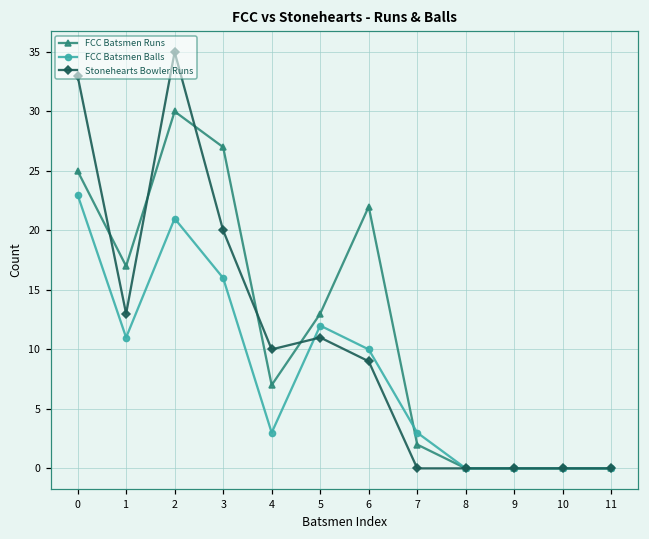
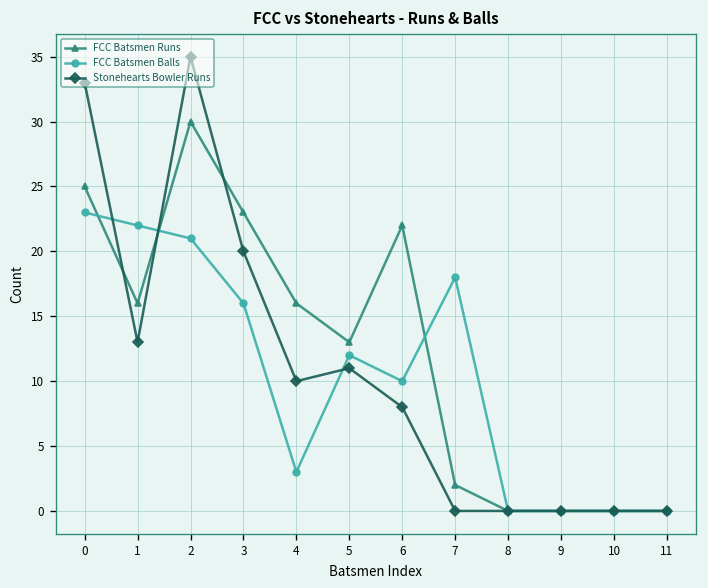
  {
    "FCC Batsmen Runs": {
      "0": 25,
-     "1": 17,
+     "1": 16,
      "2": 30,
-     "3": 27,
-     "4": 7,
+     "3": 23,
+     "4": 16,
      "5": 13,
      "6": 22,
      "7": 2
    },
    "FCC Batsmen Balls": {
      "0": 23,
-     "1": 11,
+     "1": 22,
      "2": 21,
      "3": 16,
      "4": 3,
      "5": 12,
      "6": 10,
-     "7": 3
+     "7": 18
    },
    "Stonehearts Bowler Runs": {
      "1": 13,
      "3": 20,
      "4": 10,
      "5": 11,
-     "6": 9,
+     "6": 8,
      "7": 0
    }
  }
